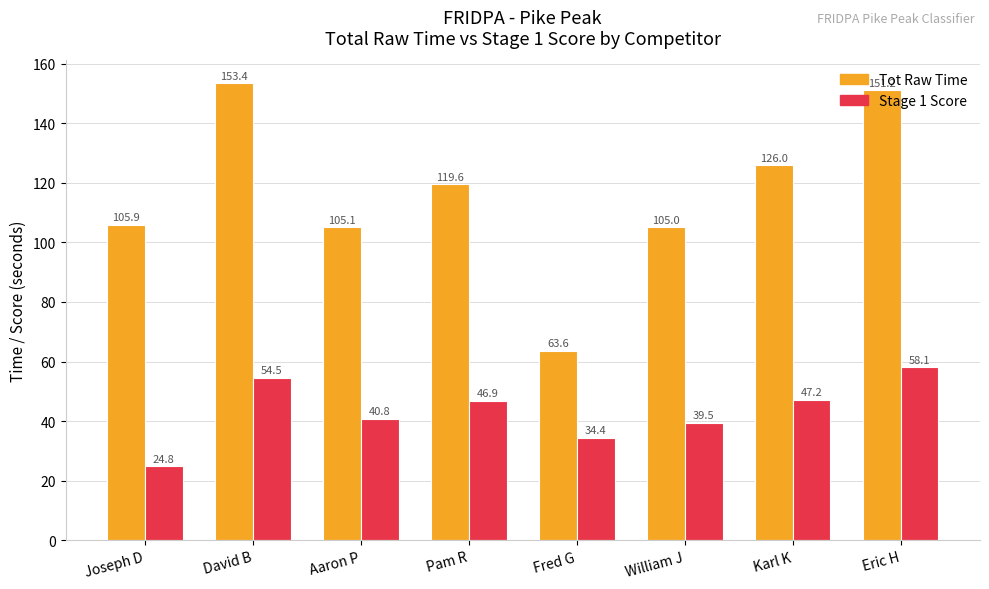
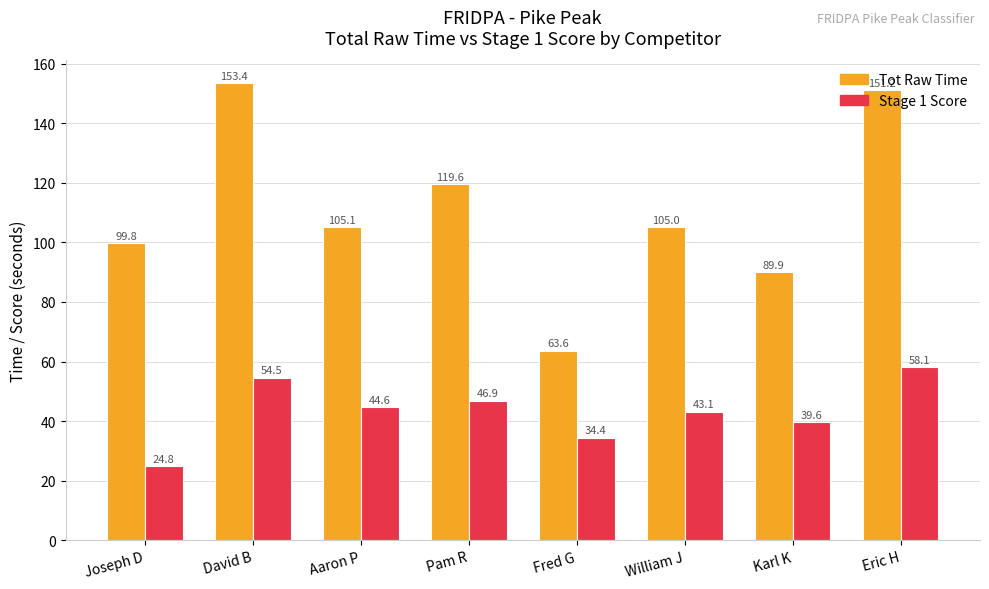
  {
    "Tot Raw Time": {
-     "Joseph D": 105.9,
+     "Joseph D": 99.8,
      "David B": 153.4,
      "Aaron P": 105.1,
      "Pam R": 119.6,
      "Fred G": 63.6,
      "William J": 105.0,
-     "Karl K": 126.0,
+     "Karl K": 89.9,
      "Eric H": 151.2
    },
    "Stage 1 Score": {
      "Joseph D": 24.8,
      "David B": 54.5,
-     "Aaron P": 40.8,
+     "Aaron P": 44.6,
      "Pam R": 46.9,
      "Fred G": 34.4,
-     "William J": 39.5,
-     "Karl K": 47.2,
+     "William J": 43.1,
+     "Karl K": 39.6,
      "Eric H": 58.1
    }
  }
